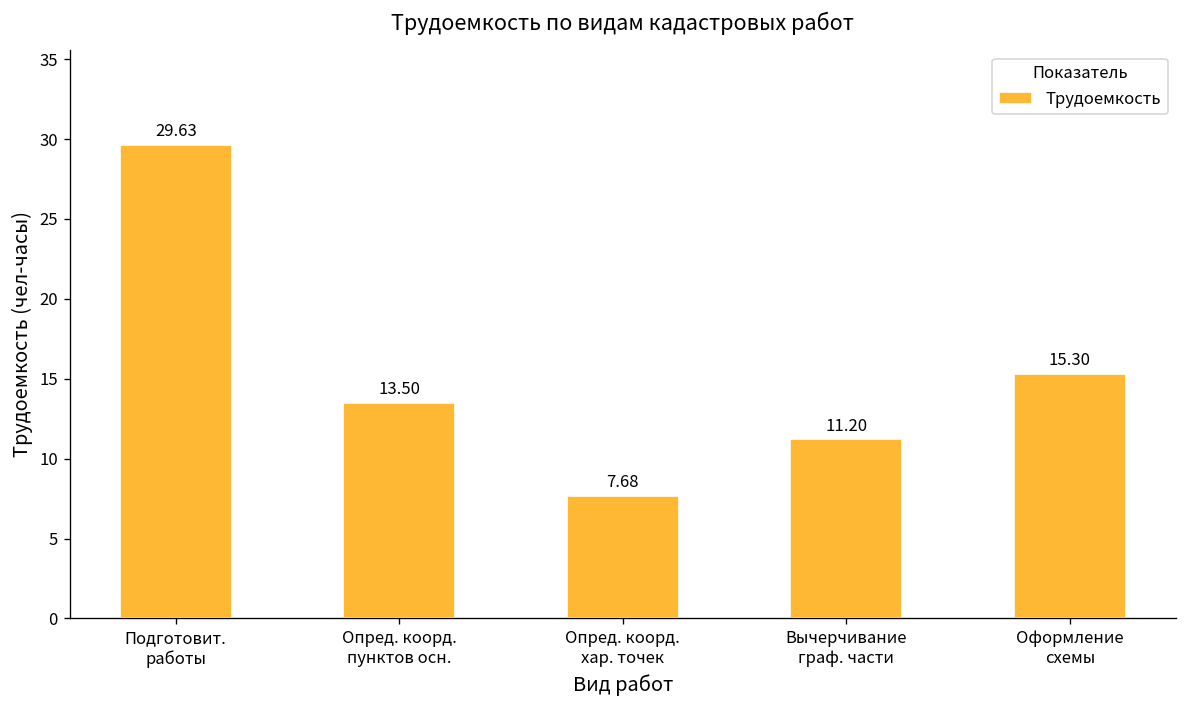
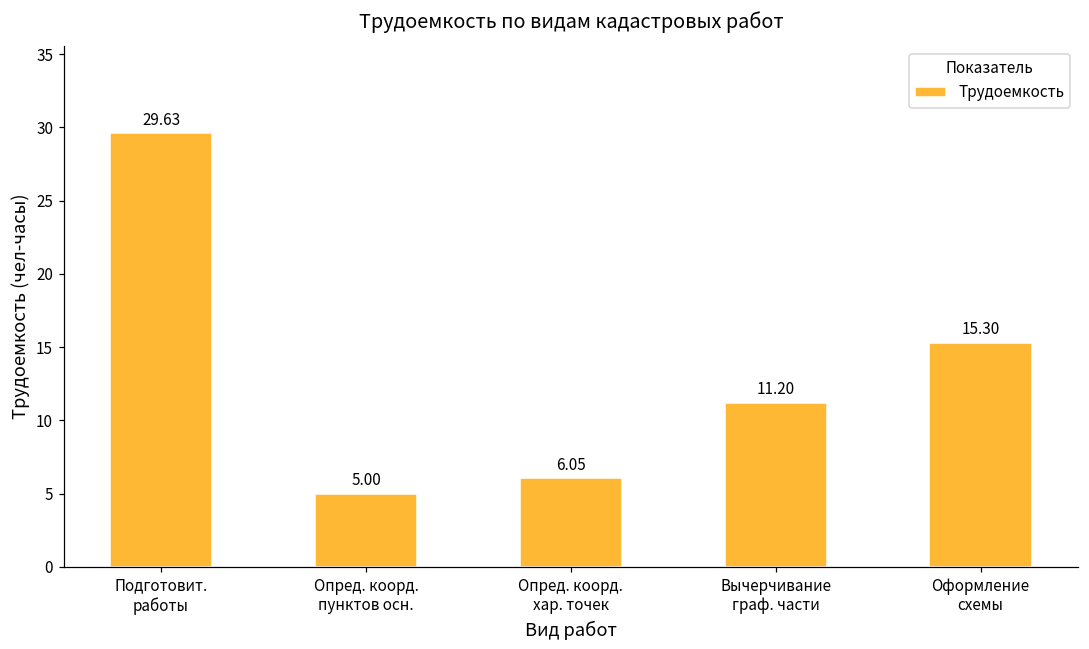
  {
    "Подготовит. работы": 29.63,
-   "Опред. коорд. пунктов осн.": 13.50,
-   "Опред. коорд. хар. точек": 7.68,
+   "Опред. коорд. пунктов осн.": 5.00,
+   "Опред. коорд. хар. точек": 6.05,
    "Вычерчивание граф. части": 11.20,
    "Оформление схемы": 15.30
  }
